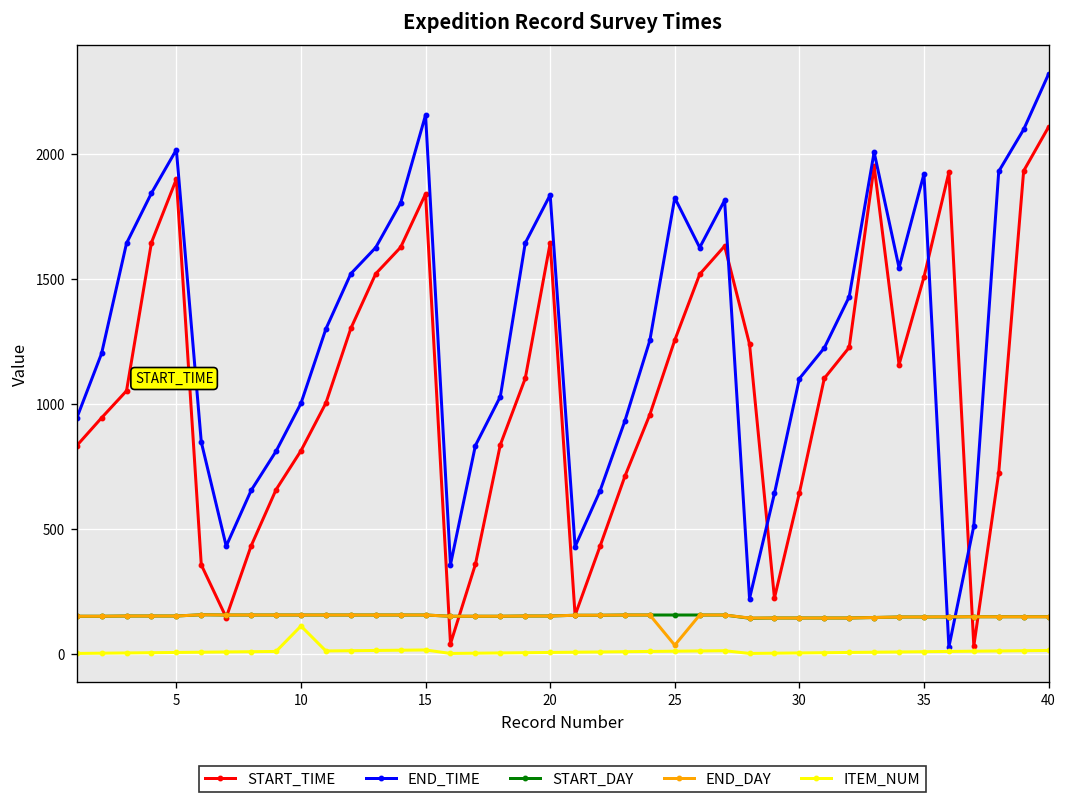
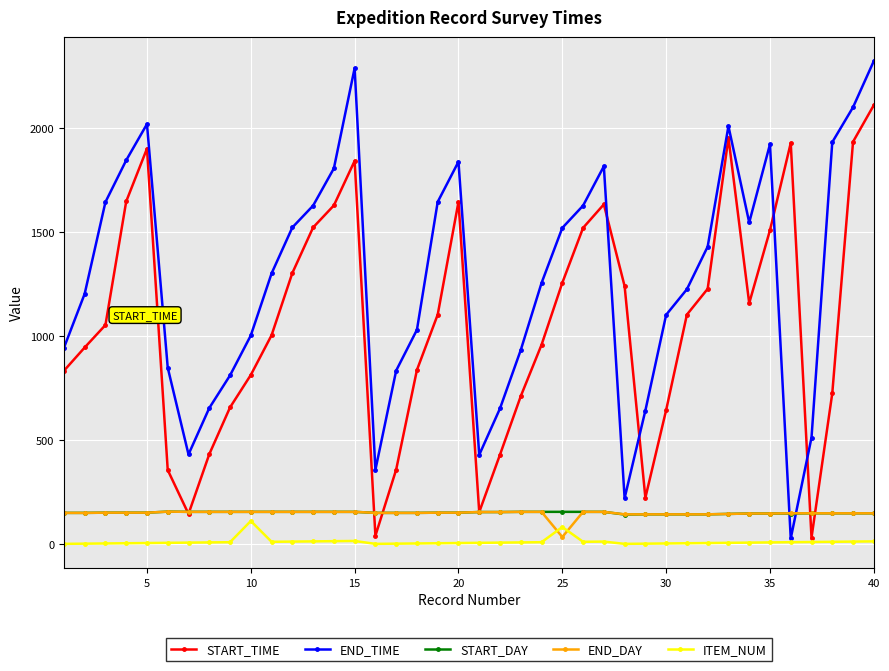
  {
    "START_TIME": {
      "5": 1900,
      "10": 810,
      "15": 1840,
      "20": 1650,
      "25": 1260,
      "30": 640,
      "35": 1510,
      "40": 2110
    },
    "END_TIME": {
      "5": 2020,
      "10": 1000,
-     "15": 2160,
+     "15": 2290,
      "20": 1840,
-     "25": 1830,
+     "25": 1520,
      "30": 1100,
      "35": 1920,
      "40": 2320
    },
    "START_DAY": {
      "25": 160
    },
    "END_DAY": {
      "25": 30
    },
    "ITEM_NUM": {
      "5": 10,
      "10": 110,
      "15": 20,
      "20": 10,
-     "25": 10,
+     "25": 80,
      "30": 0,
      "35": 10,
      "40": 10
    }
  }
